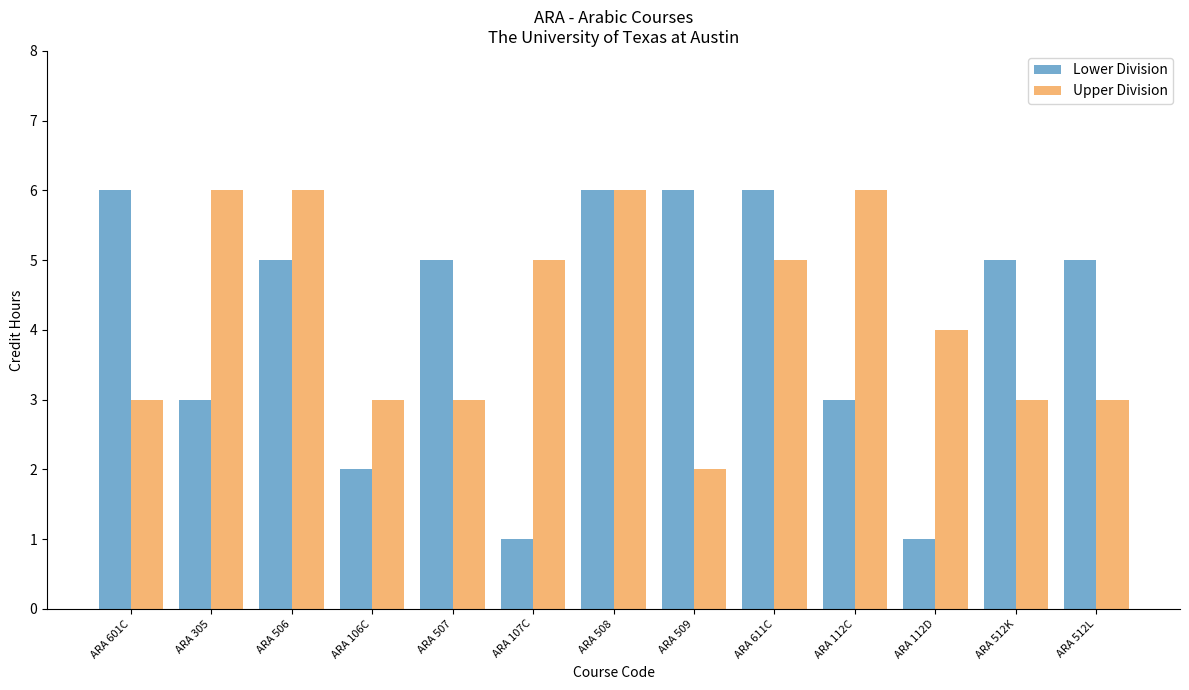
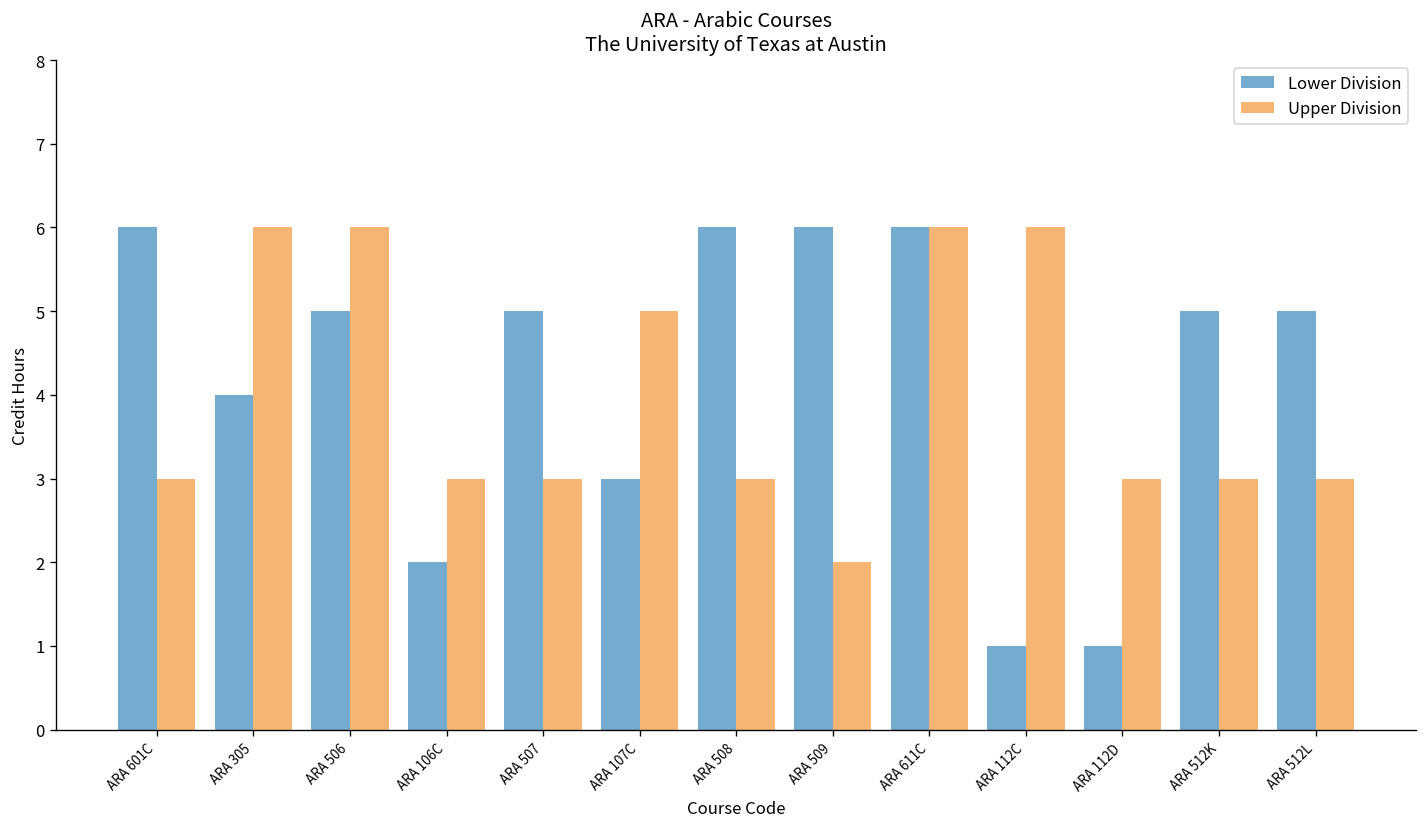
  {
    "Lower Division": {
      "ARA 601C": 6,
-     "ARA 305": 3,
+     "ARA 305": 4,
      "ARA 506": 5,
      "ARA 106C": 2,
      "ARA 507": 5,
-     "ARA 107C": 1,
+     "ARA 107C": 3,
      "ARA 508": 6,
      "ARA 509": 6,
      "ARA 611C": 6,
-     "ARA 112C": 3,
+     "ARA 112C": 1,
      "ARA 112D": 1,
      "ARA 512K": 5,
      "ARA 512L": 5
    },
    "Upper Division": {
      "ARA 601C": 3,
      "ARA 305": 6,
      "ARA 506": 6,
      "ARA 106C": 3,
      "ARA 507": 3,
      "ARA 107C": 5,
-     "ARA 508": 6,
+     "ARA 508": 3,
      "ARA 509": 2,
-     "ARA 611C": 5,
+     "ARA 611C": 6,
      "ARA 112C": 6,
-     "ARA 112D": 4,
+     "ARA 112D": 3,
      "ARA 512K": 3,
      "ARA 512L": 3
    }
  }
